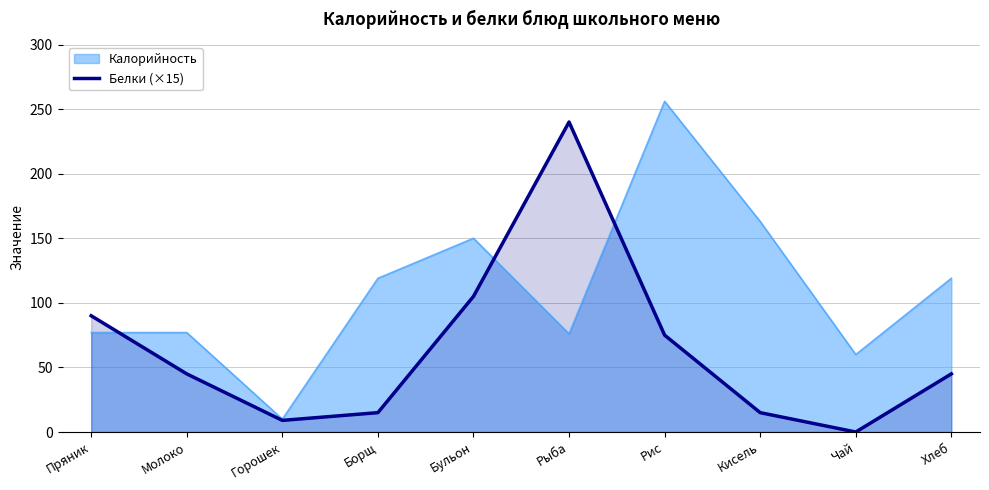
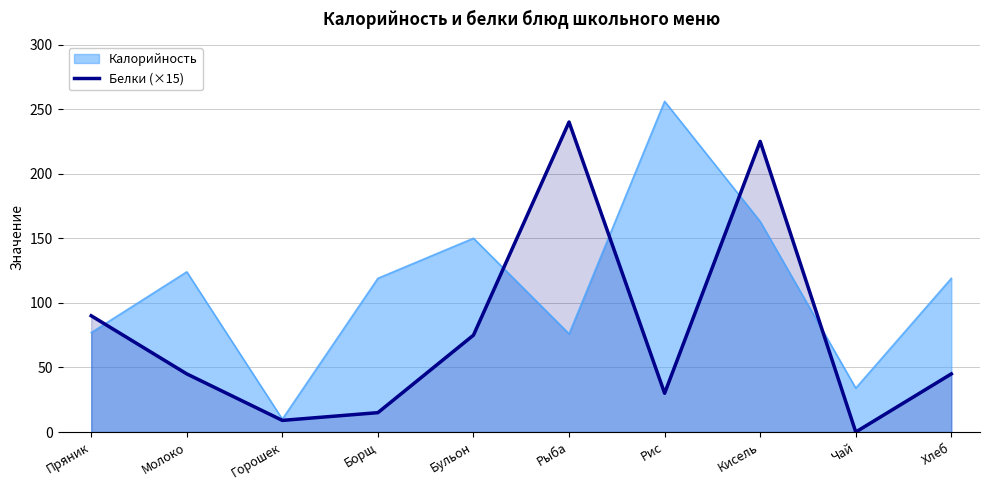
  {
    "Калорийность": {
      "Пряник": 77,
-     "Молоко": 77,
+     "Молоко": 124,
      "Борщ": 119,
      "Бульон": 150,
      "Рыба": 76,
      "Рис": 256,
      "Кисель": 163,
-     "Чай": 60,
+     "Чай": 34,
      "Хлеб": 119
    },
    "Белки (×15)": {
      "Пряник": 90,
      "Молоко": 45,
      "Борщ": 15,
-     "Бульон": 105,
+     "Бульон": 75,
      "Рыба": 240,
-     "Рис": 75,
-     "Кисель": 15,
+     "Рис": 30,
+     "Кисель": 225,
      "Чай": 0,
      "Хлеб": 45
    }
  }
